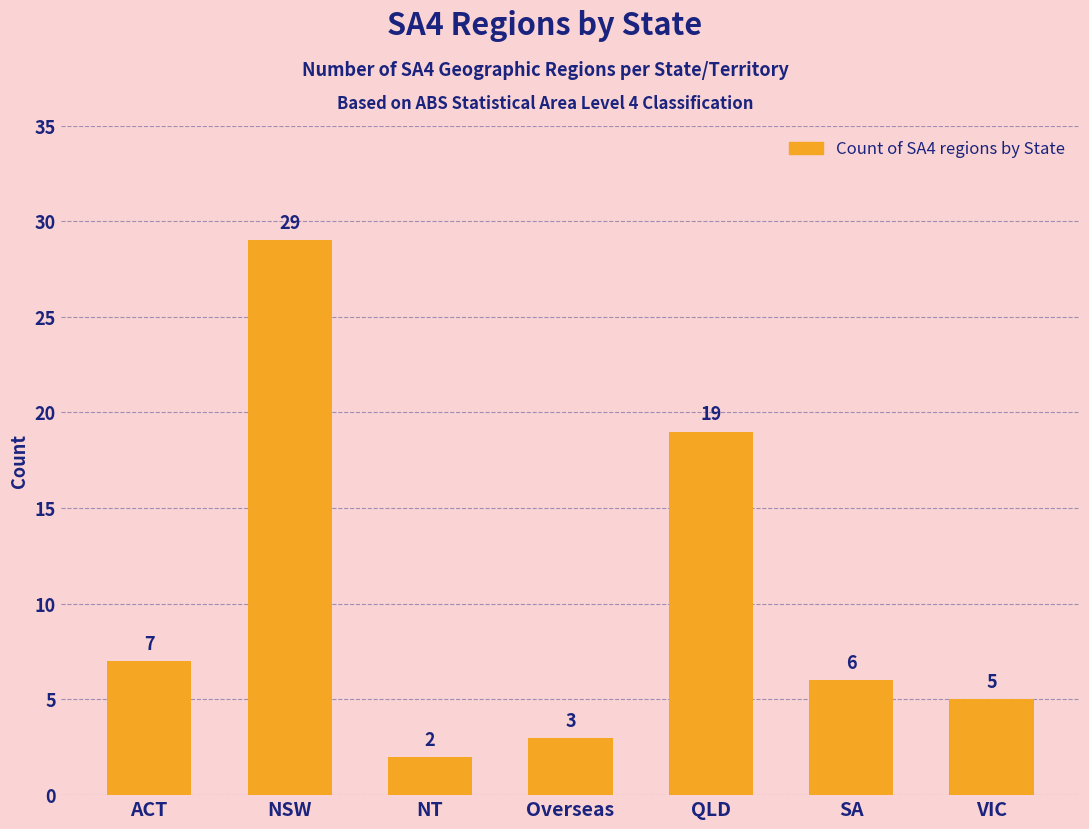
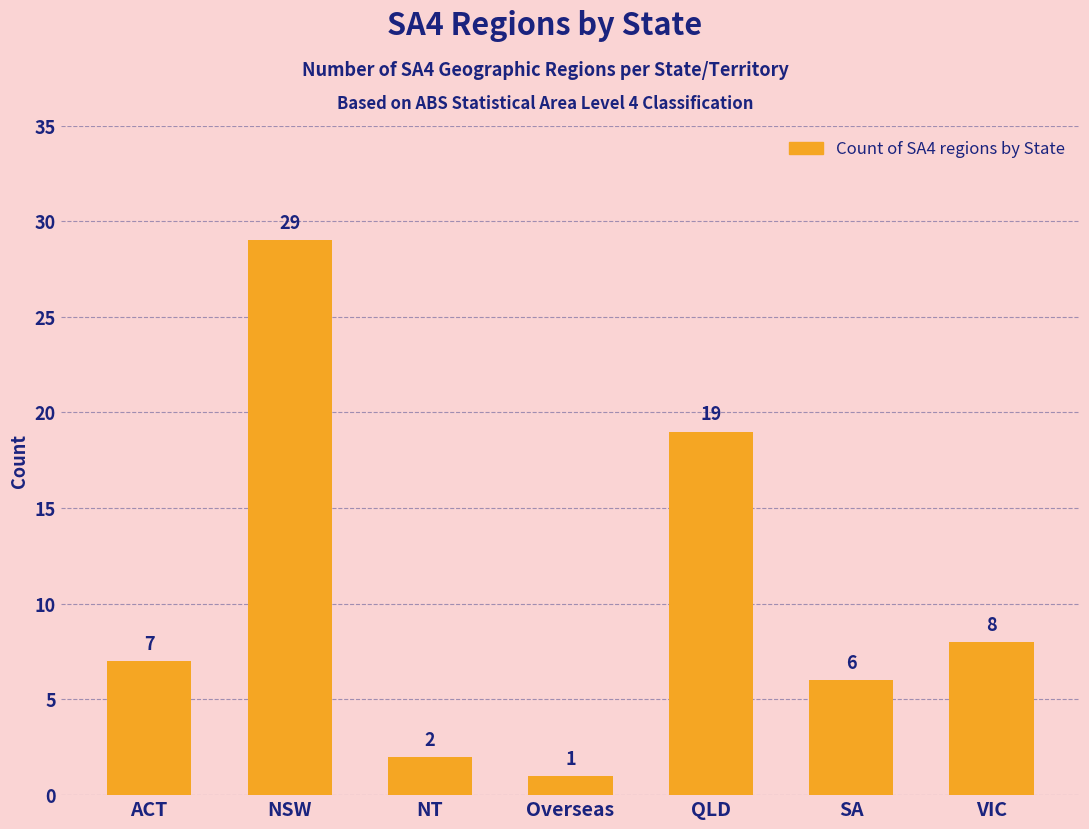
  {
    "ACT": 7,
    "NSW": 29,
    "NT": 2,
-   "Overseas": 3,
+   "Overseas": 1,
    "QLD": 19,
    "SA": 6,
-   "VIC": 5
+   "VIC": 8
  }
